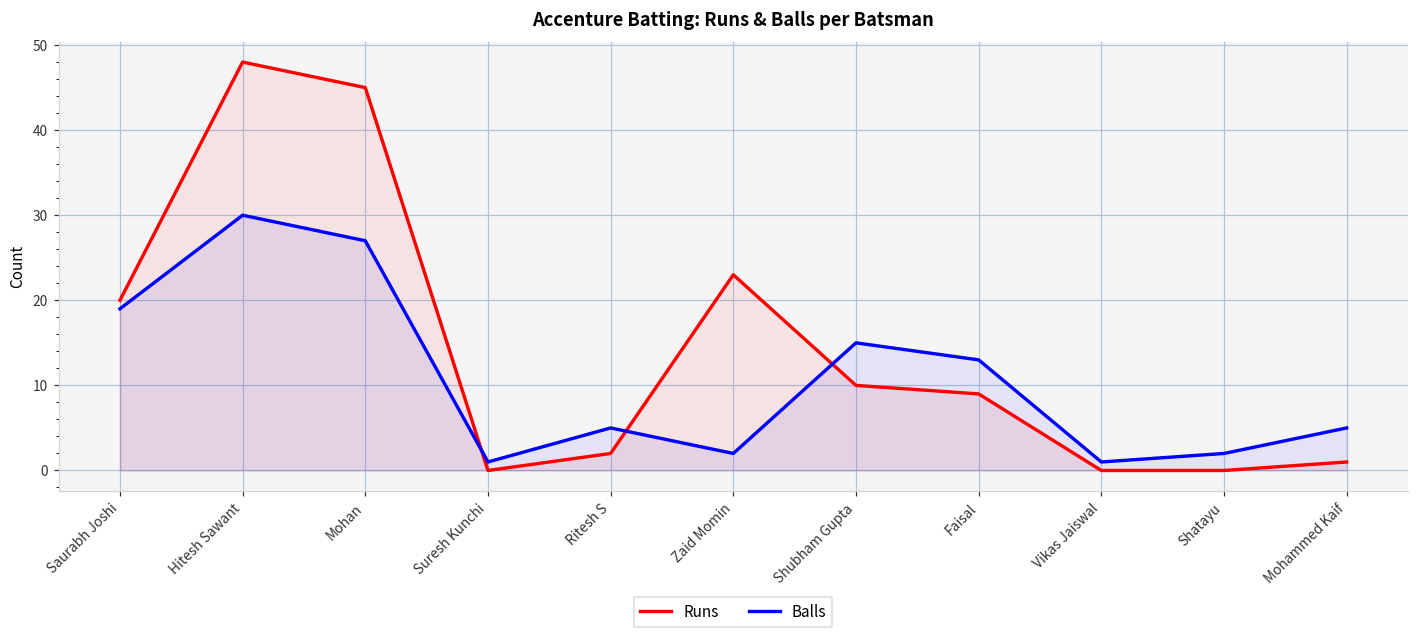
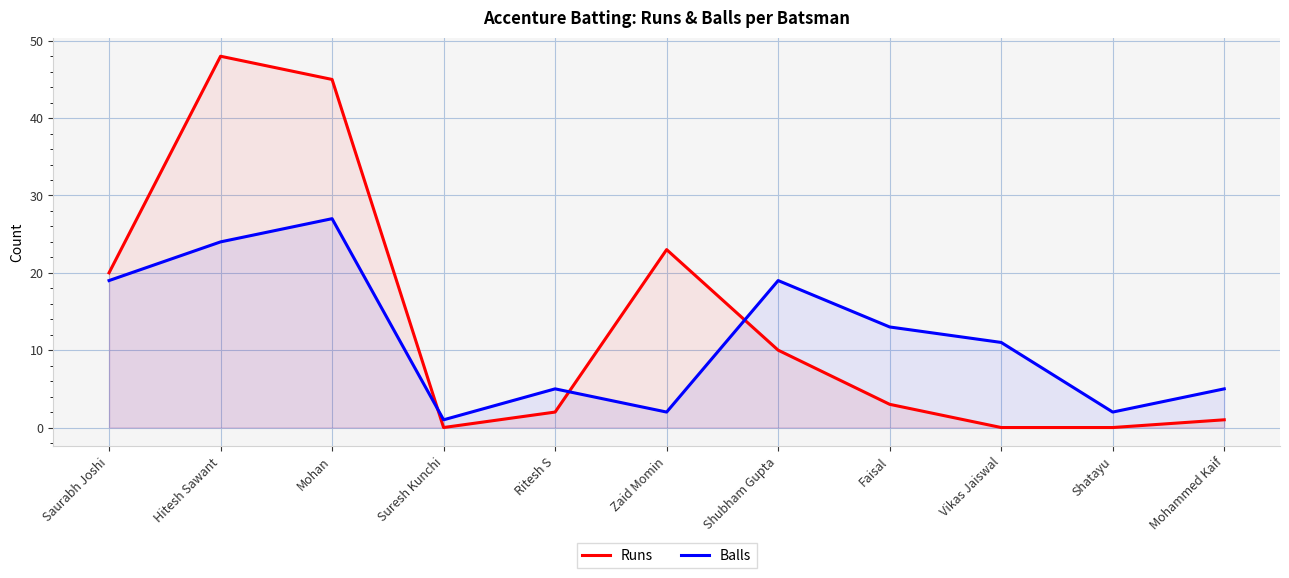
  {
    "Runs": {
      "Saurabh Joshi": 20,
      "Hitesh Sawant": 48,
      "Mohan": 45,
      "Suresh Kunchi": 0,
      "Ritesh S": 2,
      "Zaid Momin": 23,
      "Shubham Gupta": 10,
-     "Faisal": 9,
+     "Faisal": 3,
      "Vikas Jaiswal": 0,
      "Shatayu": 0,
      "Mohammed Kaif": 1
    },
    "Balls": {
      "Saurabh Joshi": 19,
-     "Hitesh Sawant": 30,
+     "Hitesh Sawant": 24,
      "Mohan": 27,
      "Suresh Kunchi": 1,
      "Ritesh S": 5,
      "Zaid Momin": 2,
-     "Shubham Gupta": 15,
+     "Shubham Gupta": 19,
      "Faisal": 13,
-     "Vikas Jaiswal": 1,
+     "Vikas Jaiswal": 11,
      "Shatayu": 2,
      "Mohammed Kaif": 5
    }
  }
